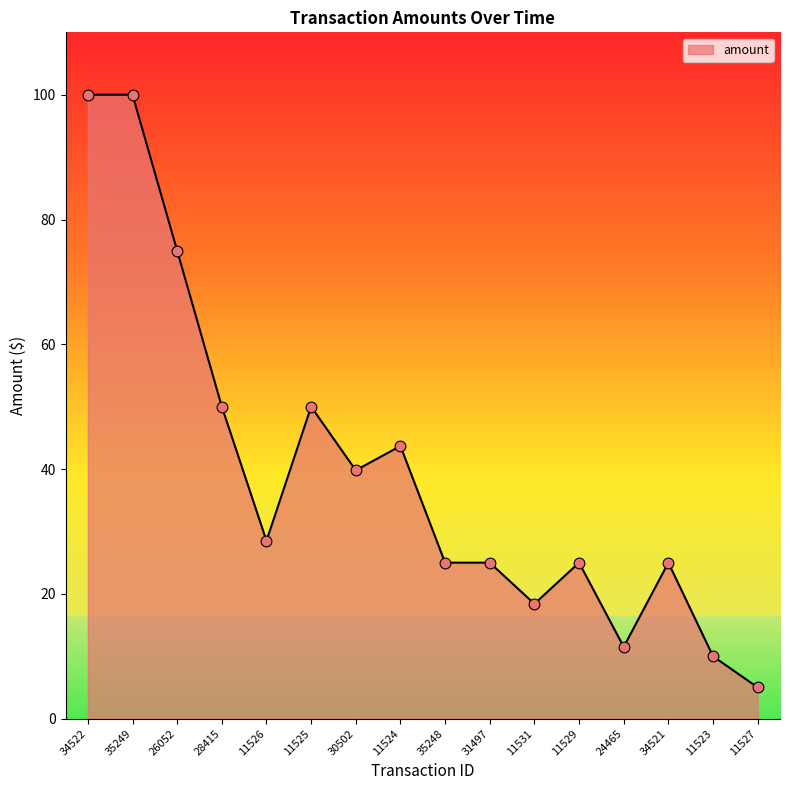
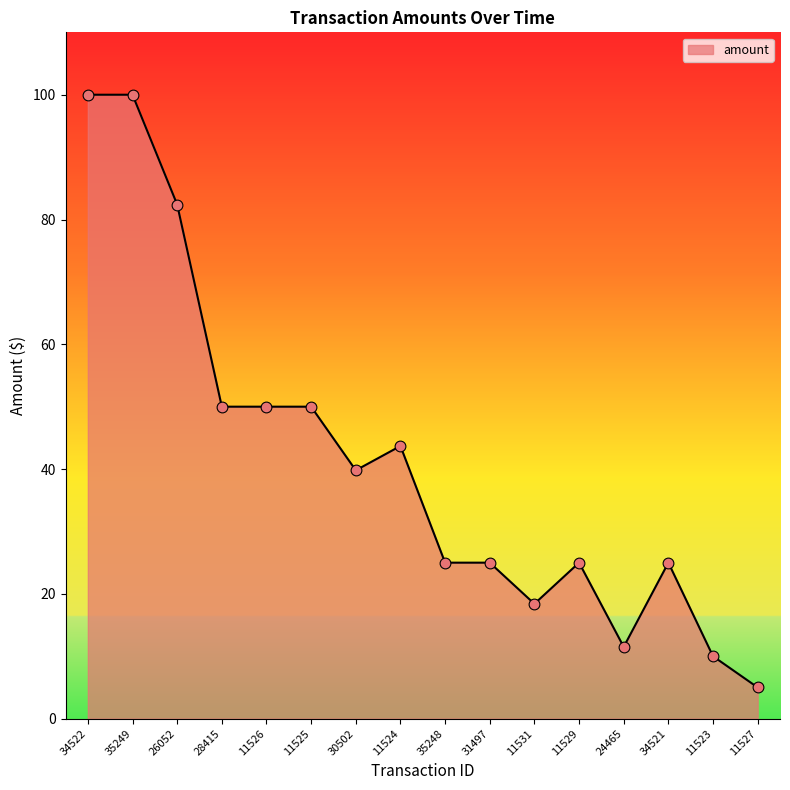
  {
    "34522": 100,
    "35249": 100,
-   "26052": 75,
+   "26052": 82,
    "28415": 50,
-   "11526": 29,
+   "11526": 50,
    "11525": 50,
    "30502": 40,
    "11524": 44,
    "35248": 25,
    "31497": 25,
    "11531": 18,
    "11529": 25,
    "24465": 12,
    "34521": 25,
    "11523": 10,
    "11527": 5
  }
